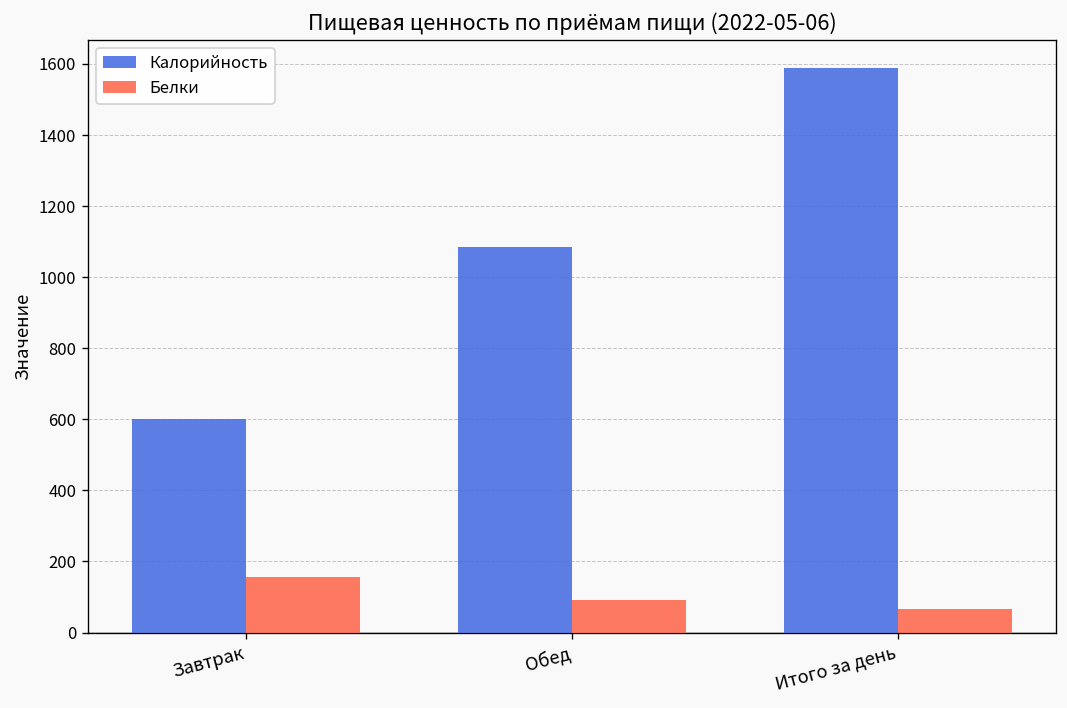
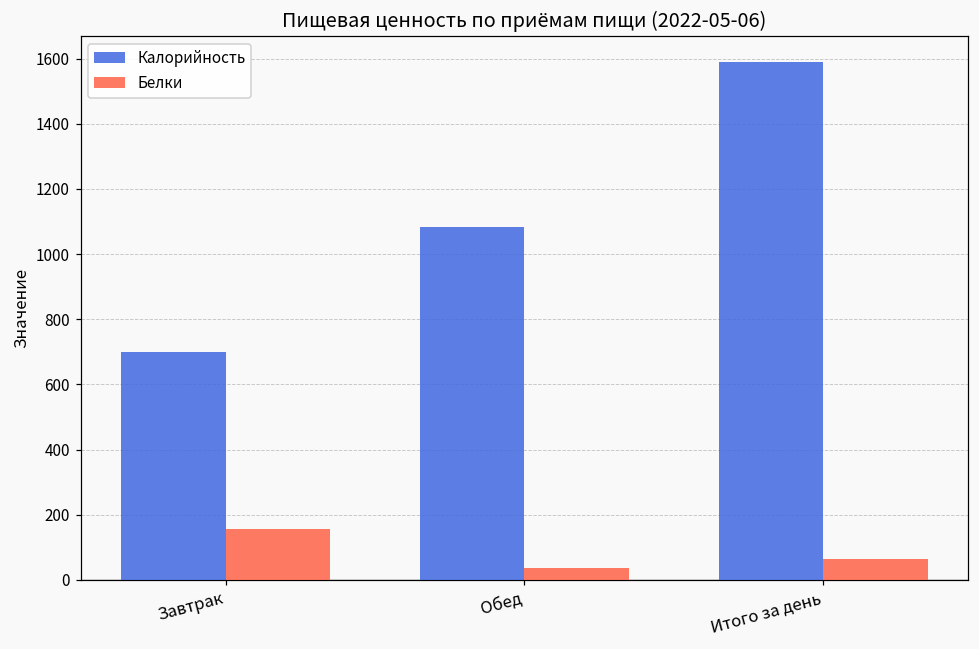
  {
    "Калорийность": {
-     "Завтрак": 600,
+     "Завтрак": 700,
      "Обед": 1080,
      "Итого за день": 1590
    },
    "Белки": {
      "Завтрак": 160,
-     "Обед": 90,
+     "Обед": 40,
      "Итого за день": 70
    }
  }
